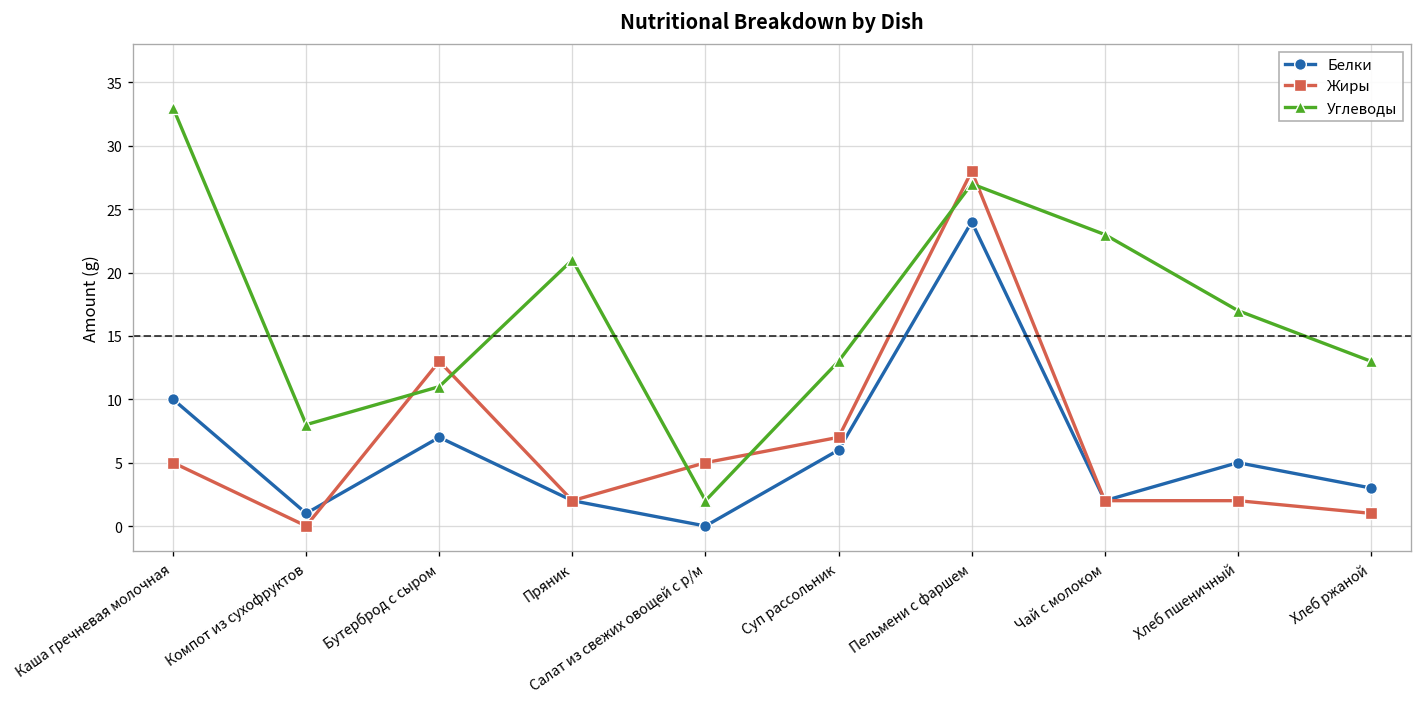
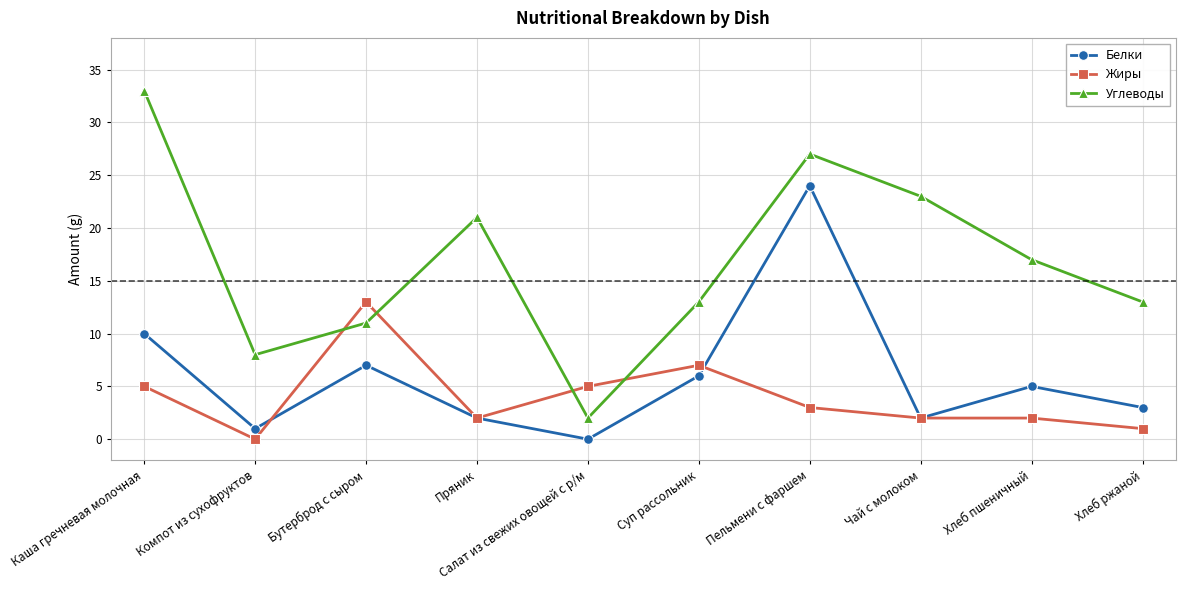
  {
    "Белки": {
      "Каша гречневая молочная": 10,
      "Компот из сухофруктов": 1,
      "Бутерброд с сыром": 7,
      "Салат из свежих овощей с р/м": 0,
      "Суп рассольник": 6,
      "Пельмени с фаршем": 24,
      "Хлеб пшеничный": 5,
      "Хлеб ржаной": 3
    },
    "Жиры": {
      "Каша гречневая молочная": 5,
      "Компот из сухофруктов": 0,
      "Бутерброд с сыром": 13,
      "Салат из свежих овощей с р/м": 5,
      "Суп рассольник": 7,
-     "Пельмени с фаршем": 28,
+     "Пельмени с фаршем": 3,
      "Хлеб пшеничный": 2,
      "Хлеб ржаной": 1
    },
    "Углеводы": {
      "Каша гречневая молочная": 33,
      "Компот из сухофруктов": 8,
      "Бутерброд с сыром": 11,
      "Пряник": 21,
      "Салат из свежих овощей с р/м": 2,
      "Суп рассольник": 13,
      "Пельмени с фаршем": 27,
      "Чай с молоком": 23,
      "Хлеб пшеничный": 17,
      "Хлеб ржаной": 13
    }
  }
